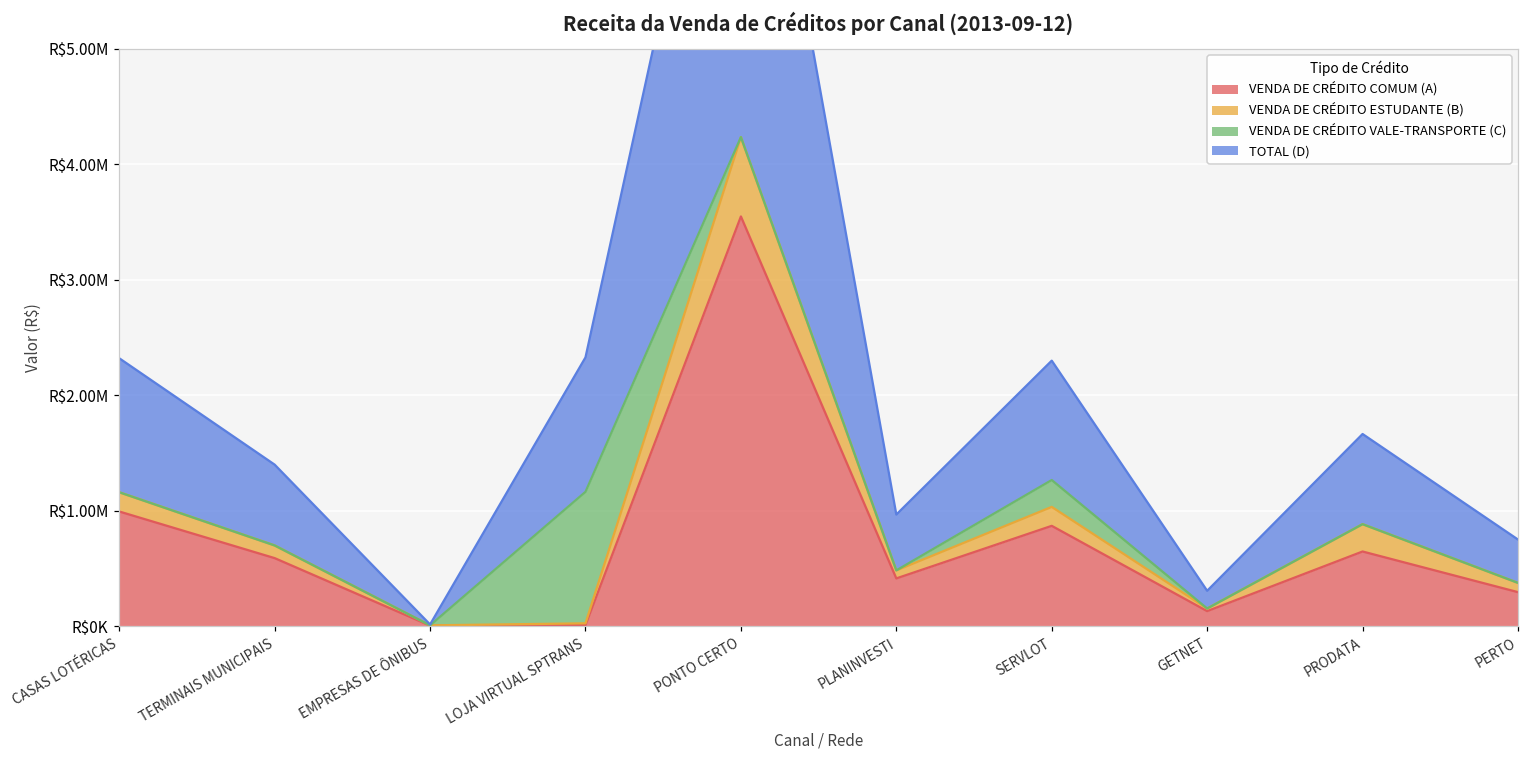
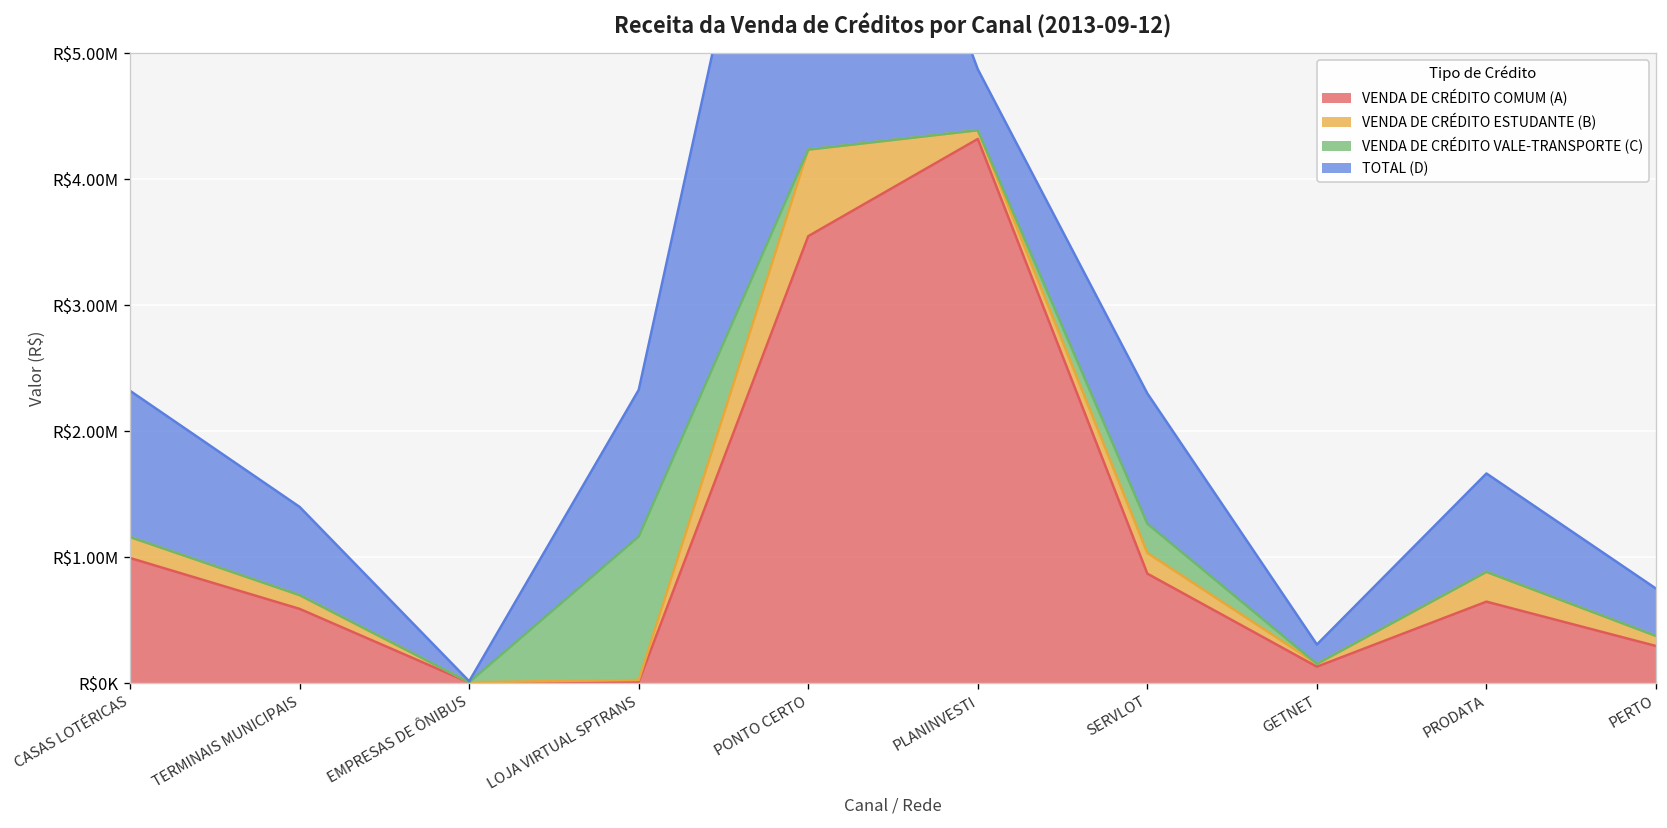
  {
    "VENDA DE CRÉDITO COMUM (A)": {
      "CASAS LOTÉRICAS": "R$990000",
      "TERMINAIS MUNICIPAIS": "R$590000",
      "PONTO CERTO": "R$3550000",
-     "PLANINVESTI": "R$410000",
+     "PLANINVESTI": "R$4320000",
      "SERVLOT": "R$870000",
      "PRODATA": "R$650000",
      "PERTO": "R$300000"
    },
    "VENDA DE CRÉDITO ESTUDANTE (B)": {
      "SERVLOT": "R$160000"
    },
    "VENDA DE CRÉDITO VALE-TRANSPORTE (C)": {
      "LOJA VIRTUAL SPTRANS": "R$1140000",
      "SERVLOT": "R$230000"
    },
    "TOTAL (D)": {
      "CASAS LOTÉRICAS": "R$1160000",
      "TERMINAIS MUNICIPAIS": "R$700000",
      "LOJA VIRTUAL SPTRANS": "R$1160000",
      "PLANINVESTI": "R$480000",
      "SERVLOT": "R$1030000",
      "GETNET": "R$150000",
      "PRODATA": "R$780000",
      "PERTO": "R$380000"
    }
  }
